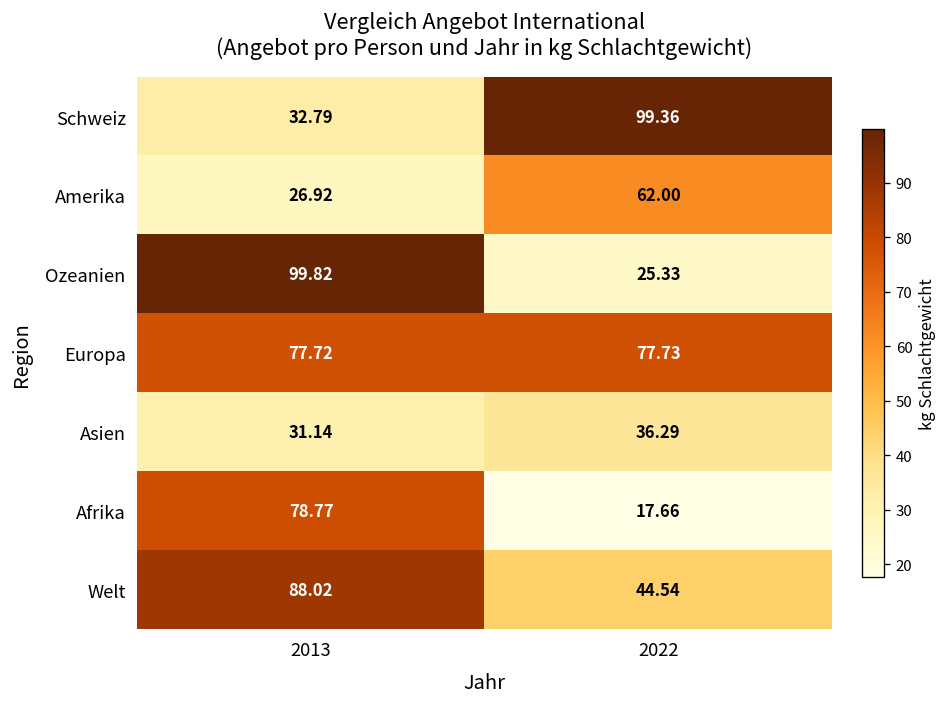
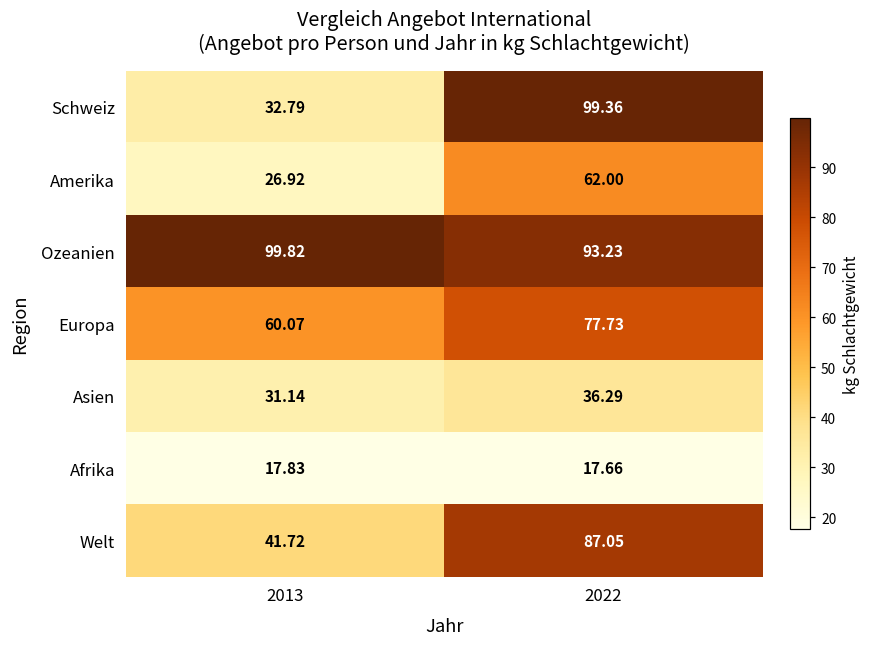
  {
    "Schweiz": {
      "2013": 32.79,
      "2022": 99.36
    },
    "Amerika": {
      "2013": 26.92,
      "2022": 62.00
    },
    "Ozeanien": {
      "2013": 99.82,
-     "2022": 25.33
+     "2022": 93.23
    },
    "Europa": {
-     "2013": 77.72,
+     "2013": 60.07,
      "2022": 77.73
    },
    "Asien": {
      "2013": 31.14,
      "2022": 36.29
    },
    "Afrika": {
-     "2013": 78.77,
+     "2013": 17.83,
      "2022": 17.66
    },
    "Welt": {
-     "2013": 88.02,
-     "2022": 44.54
+     "2013": 41.72,
+     "2022": 87.05
    }
  }
